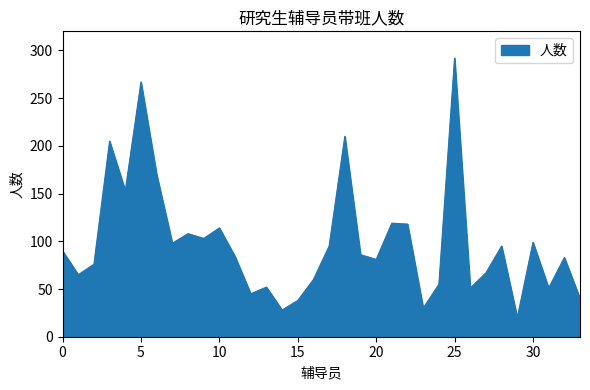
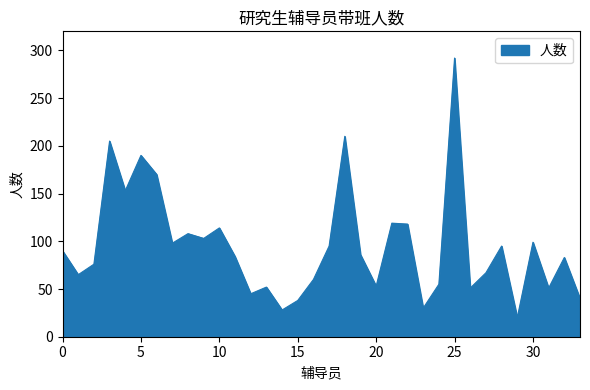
  {
    "0": 90,
-   "5": 270,
+   "5": 190,
    "10": 110,
    "15": 40,
-   "20": 80,
+   "20": 50,
    "25": 290,
    "30": 100
  }
